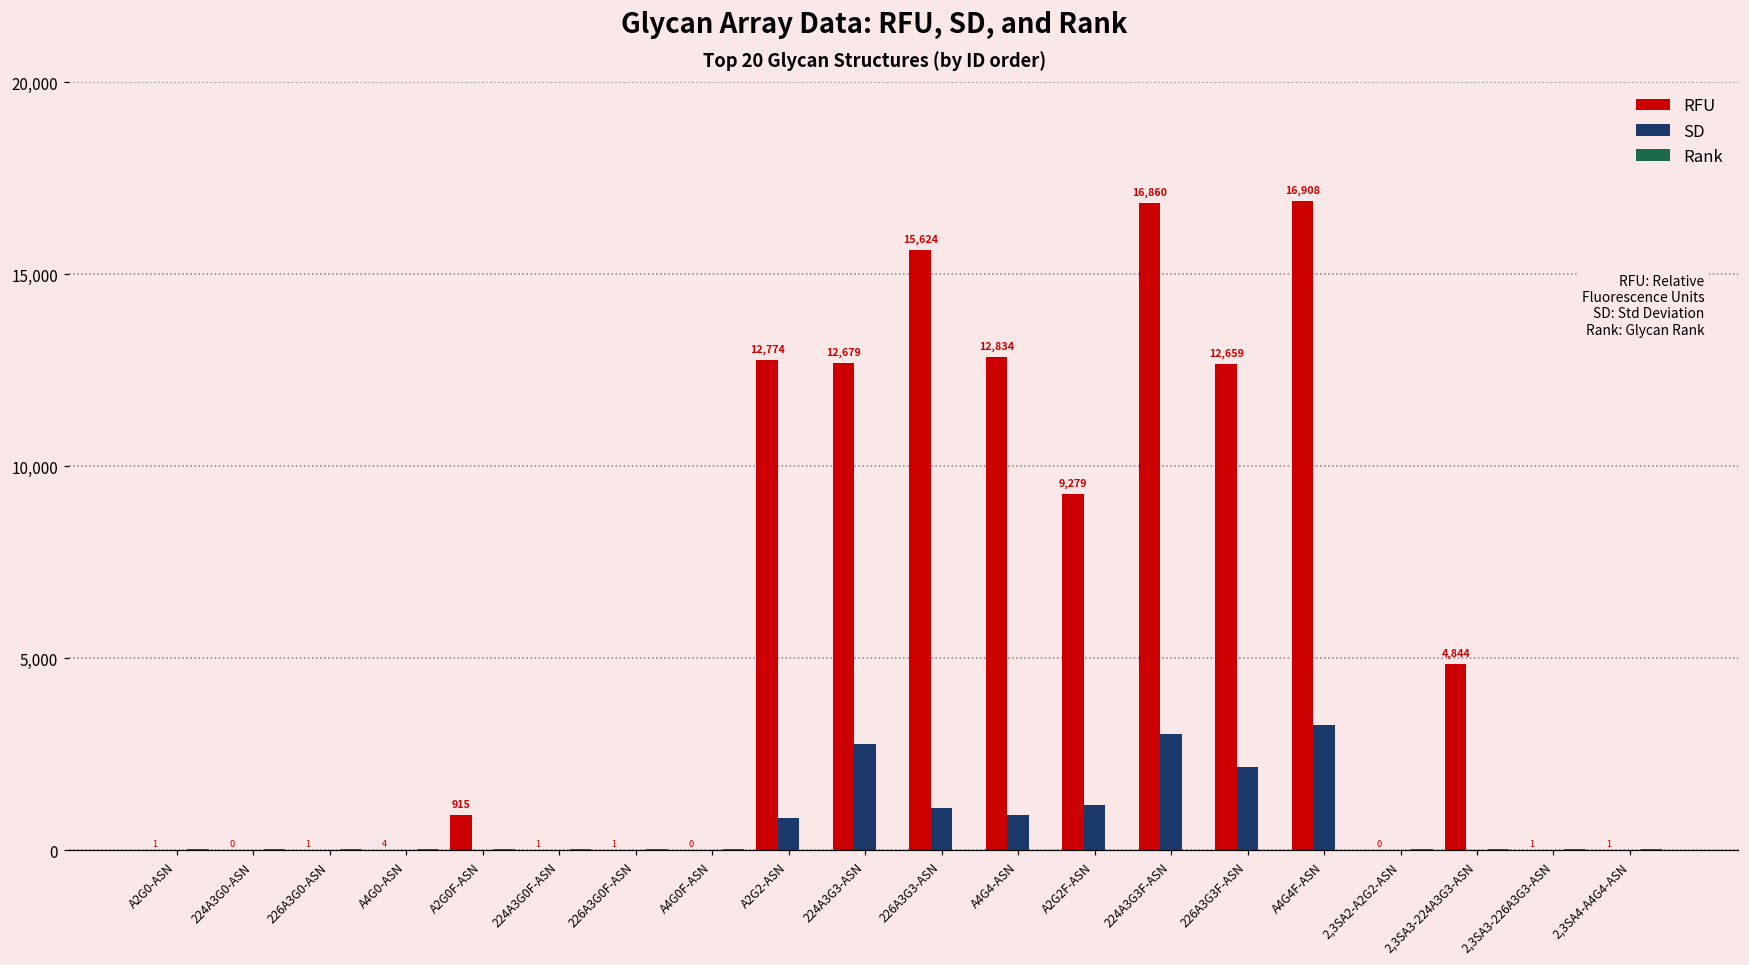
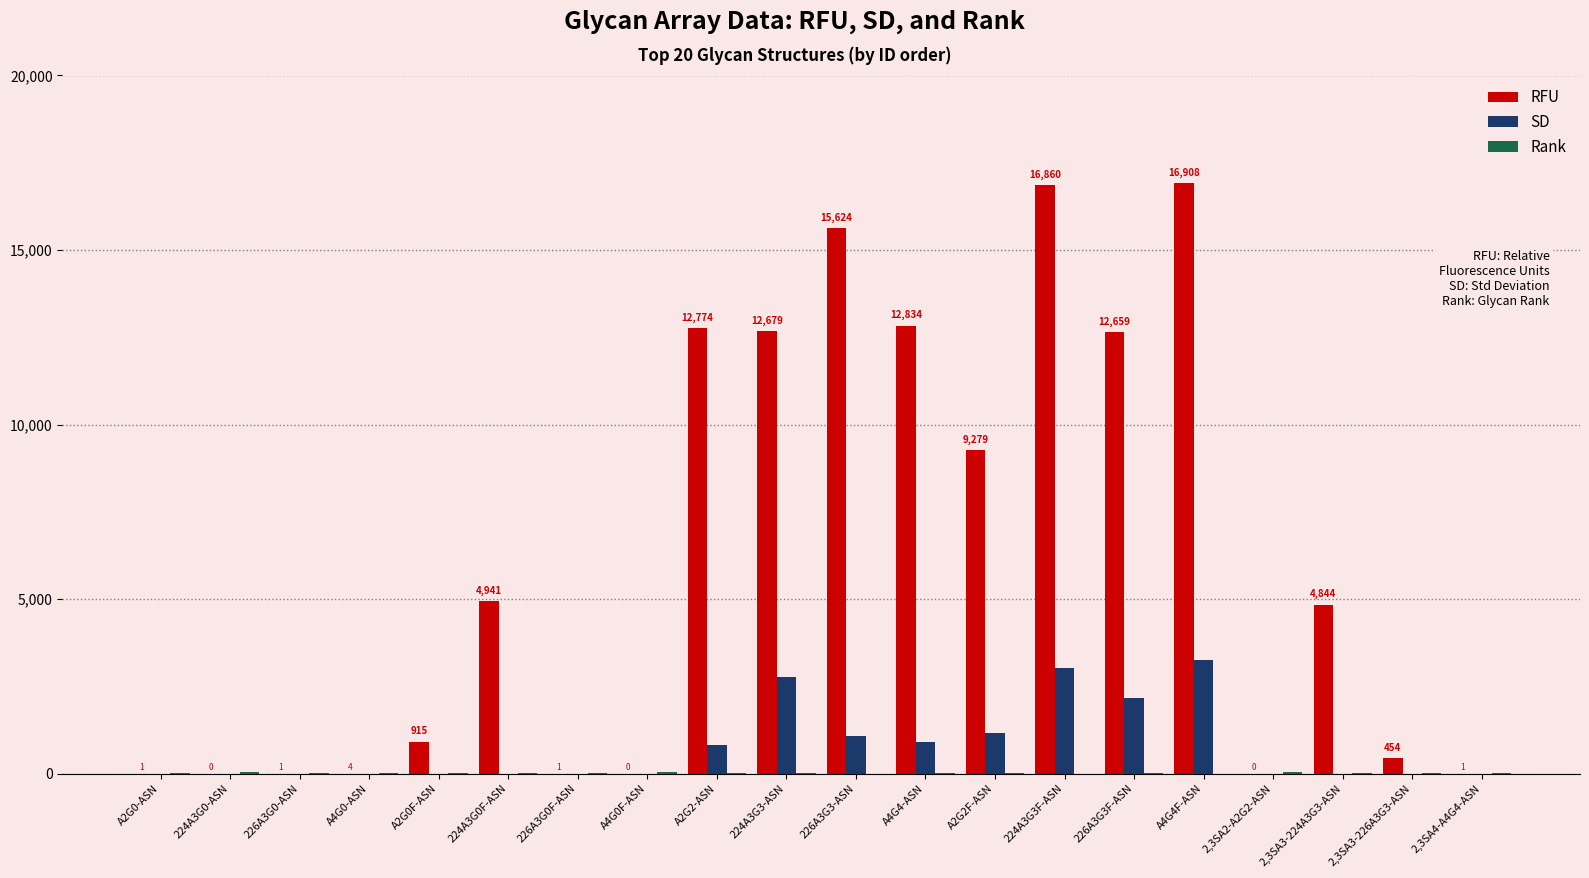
  {
    "RFU": {
      "A2G0-ASN": "1",
      "224A3G0-ASN": "0",
      "226A3G0-ASN": "1",
      "A4G0-ASN": "4",
      "A2G0F-ASN": "915",
-     "224A3G0F-ASN": "1",
+     "224A3G0F-ASN": "4,941",
      "226A3G0F-ASN": "1",
      "A4G0F-ASN": "0",
      "A2G2-ASN": "12,774",
      "224A3G3-ASN": "12,679",
      "226A3G3-ASN": "15,624",
      "A4G4-ASN": "12,834",
      "A2G2F-ASN": "9,279",
      "224A3G3F-ASN": "16,860",
      "226A3G3F-ASN": "12,659",
      "A4G4F-ASN": "16,908",
      "2,3SA2-A2G2-ASN": "0",
      "2,3SA3-224A3G3-ASN": "4,844",
-     "2,3SA3-226A3G3-ASN": "1",
+     "2,3SA3-226A3G3-ASN": "454",
      "2,3SA4-A4G4-ASN": "1"
    }
  }
